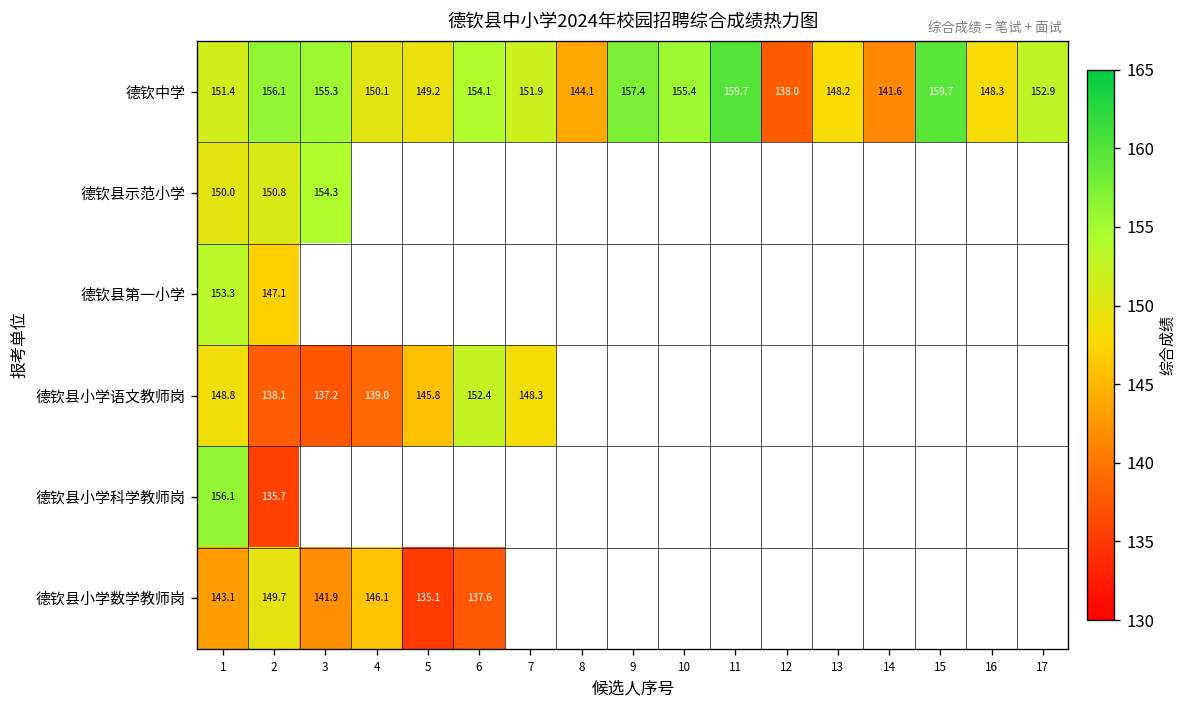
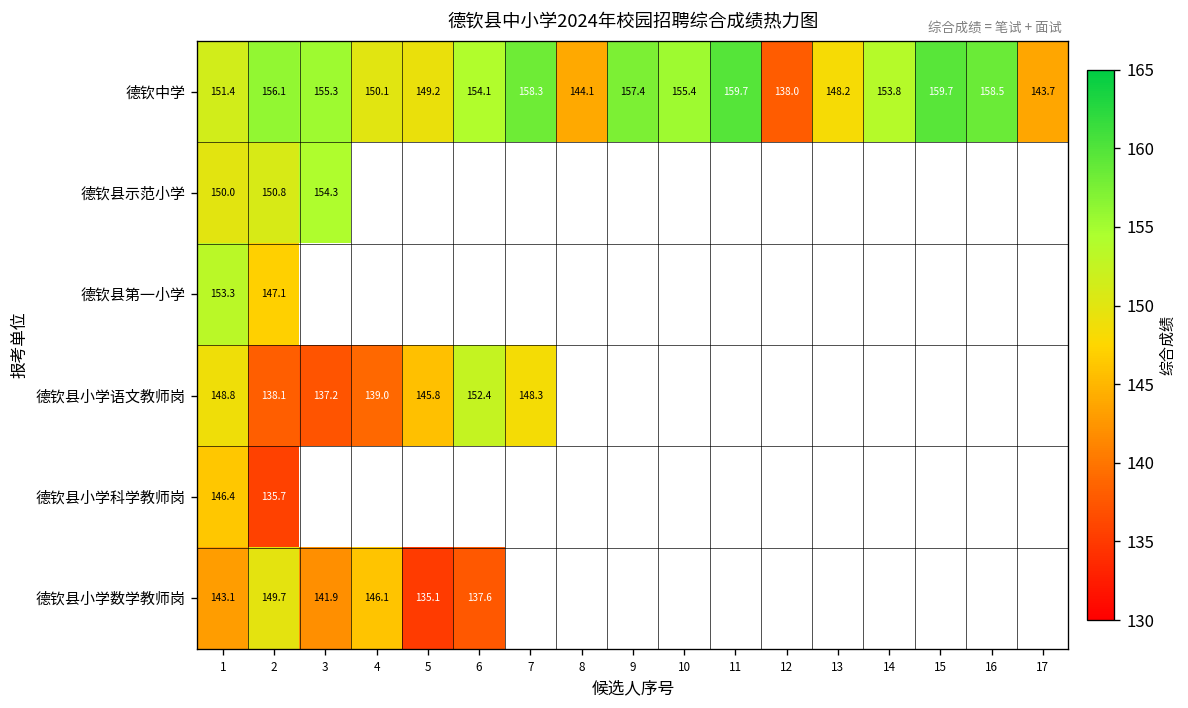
  {
    "德钦中学": {
      "1": 151.4,
      "2": 156.1,
      "3": 155.3,
      "4": 150.1,
      "5": 149.2,
      "6": 154.1,
-     "7": 151.9,
+     "7": 158.3,
      "8": 144.1,
      "9": 157.4,
      "10": 155.4,
      "11": 159.7,
      "12": 138.0,
      "13": 148.2,
-     "14": 141.6,
+     "14": 153.8,
      "15": 159.7,
-     "16": 148.3,
-     "17": 152.9
+     "16": 158.5,
+     "17": 143.7
    },
    "德钦县示范小学": {
      "1": 150.0,
      "2": 150.8,
      "3": 154.3
    },
    "德钦县第一小学": {
      "1": 153.3,
      "2": 147.1
    },
    "德钦县小学语文教师岗": {
      "1": 148.8,
      "2": 138.1,
      "3": 137.2,
      "4": 139.0,
      "5": 145.8,
      "6": 152.4,
      "7": 148.3
    },
    "德钦县小学科学教师岗": {
-     "1": 156.1,
+     "1": 146.4,
      "2": 135.7
    },
    "德钦县小学数学教师岗": {
      "1": 143.1,
      "2": 149.7,
      "3": 141.9,
      "4": 146.1,
      "5": 135.1,
      "6": 137.6
    }
  }
